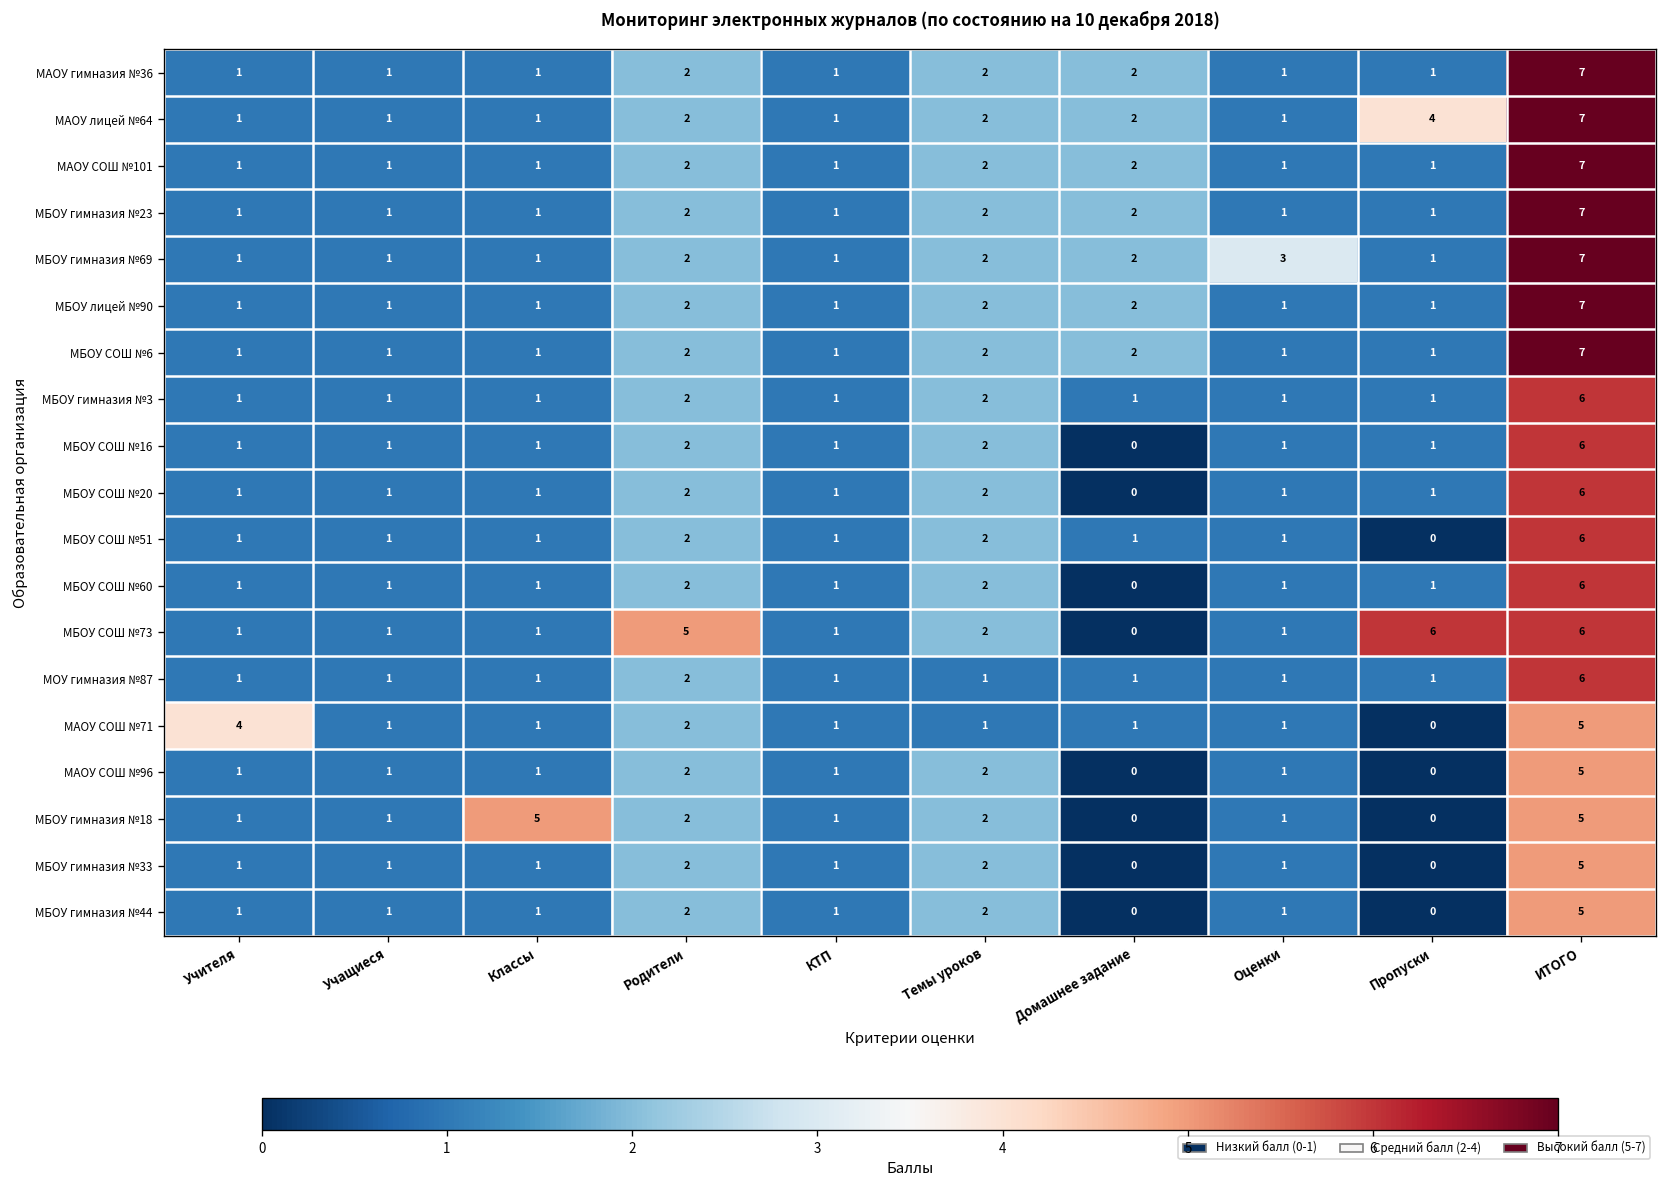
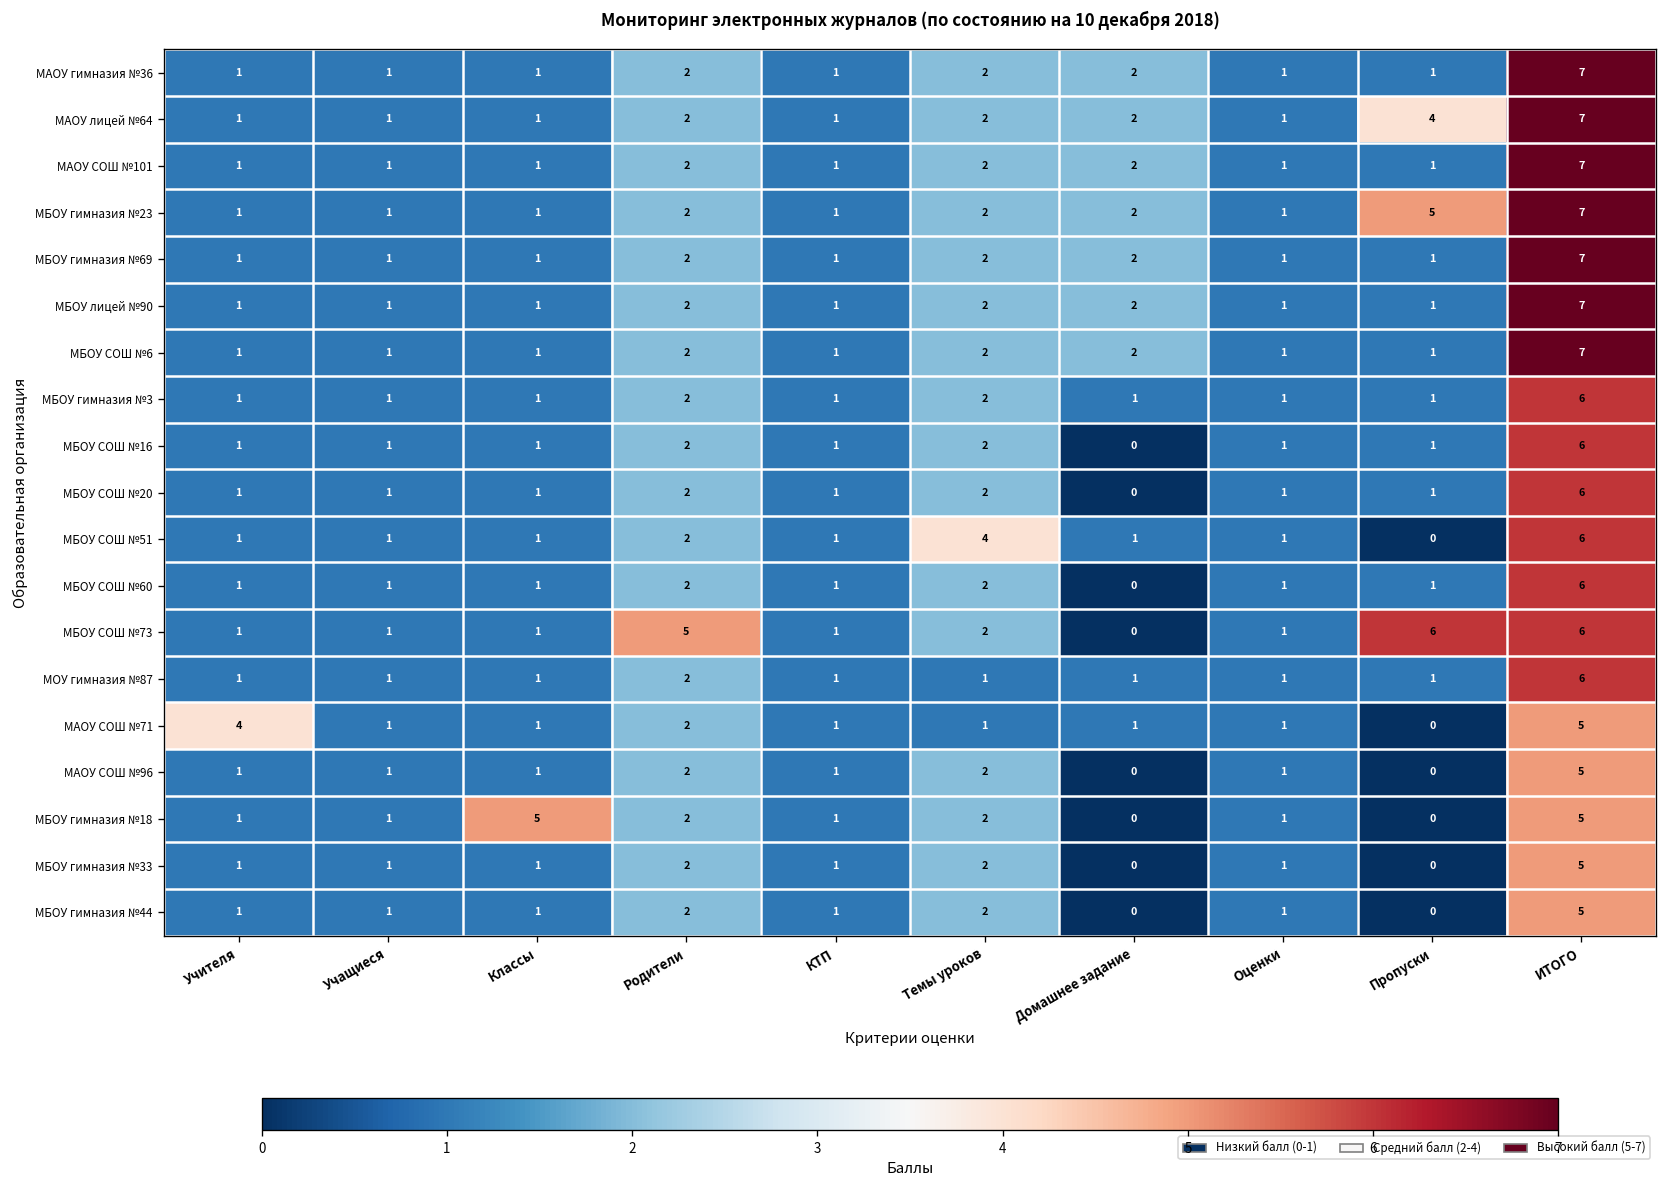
  {
    "МАОУ гимназия №36": {
      "Учителя": 1,
      "Учащиеся": 1,
      "Классы": 1,
      "Родители": 2,
      "КТП": 1,
      "Темы уроков": 2,
      "Домашнее задание": 2,
      "Оценки": 1,
      "Пропуски": 1,
      "ИТОГО": 7
    },
    "МАОУ лицей №64": {
      "Учителя": 1,
      "Учащиеся": 1,
      "Классы": 1,
      "Родители": 2,
      "КТП": 1,
      "Темы уроков": 2,
      "Домашнее задание": 2,
      "Оценки": 1,
      "Пропуски": 4,
      "ИТОГО": 7
    },
    "МАОУ СОШ №101": {
      "Учителя": 1,
      "Учащиеся": 1,
      "Классы": 1,
      "Родители": 2,
      "КТП": 1,
      "Темы уроков": 2,
      "Домашнее задание": 2,
      "Оценки": 1,
      "Пропуски": 1,
      "ИТОГО": 7
    },
    "МБОУ гимназия №23": {
      "Учителя": 1,
      "Учащиеся": 1,
      "Классы": 1,
      "Родители": 2,
      "КТП": 1,
      "Темы уроков": 2,
      "Домашнее задание": 2,
      "Оценки": 1,
-     "Пропуски": 1,
+     "Пропуски": 5,
      "ИТОГО": 7
    },
    "МБОУ гимназия №69": {
      "Учителя": 1,
      "Учащиеся": 1,
      "Классы": 1,
      "Родители": 2,
      "КТП": 1,
      "Темы уроков": 2,
      "Домашнее задание": 2,
-     "Оценки": 3,
+     "Оценки": 1,
      "Пропуски": 1,
      "ИТОГО": 7
    },
    "МБОУ лицей №90": {
      "Учителя": 1,
      "Учащиеся": 1,
      "Классы": 1,
      "Родители": 2,
      "КТП": 1,
      "Темы уроков": 2,
      "Домашнее задание": 2,
      "Оценки": 1,
      "Пропуски": 1,
      "ИТОГО": 7
    },
    "МБОУ СОШ №6": {
      "Учителя": 1,
      "Учащиеся": 1,
      "Классы": 1,
      "Родители": 2,
      "КТП": 1,
      "Темы уроков": 2,
      "Домашнее задание": 2,
      "Оценки": 1,
      "Пропуски": 1,
      "ИТОГО": 7
    },
    "МБОУ гимназия №3": {
      "Учителя": 1,
      "Учащиеся": 1,
      "Классы": 1,
      "Родители": 2,
      "КТП": 1,
      "Темы уроков": 2,
      "Домашнее задание": 1,
      "Оценки": 1,
      "Пропуски": 1,
      "ИТОГО": 6
    },
    "МБОУ СОШ №16": {
      "Учителя": 1,
      "Учащиеся": 1,
      "Классы": 1,
      "Родители": 2,
      "КТП": 1,
      "Темы уроков": 2,
      "Домашнее задание": 0,
      "Оценки": 1,
      "Пропуски": 1,
      "ИТОГО": 6
    },
    "МБОУ СОШ №20": {
      "Учителя": 1,
      "Учащиеся": 1,
      "Классы": 1,
      "Родители": 2,
      "КТП": 1,
      "Темы уроков": 2,
      "Домашнее задание": 0,
      "Оценки": 1,
      "Пропуски": 1,
      "ИТОГО": 6
    },
    "МБОУ СОШ №51": {
      "Учителя": 1,
      "Учащиеся": 1,
      "Классы": 1,
      "Родители": 2,
      "КТП": 1,
-     "Темы уроков": 2,
+     "Темы уроков": 4,
      "Домашнее задание": 1,
      "Оценки": 1,
      "Пропуски": 0,
      "ИТОГО": 6
    },
    "МБОУ СОШ №60": {
      "Учителя": 1,
      "Учащиеся": 1,
      "Классы": 1,
      "Родители": 2,
      "КТП": 1,
      "Темы уроков": 2,
      "Домашнее задание": 0,
      "Оценки": 1,
      "Пропуски": 1,
      "ИТОГО": 6
    },
    "МБОУ СОШ №73": {
      "Учителя": 1,
      "Учащиеся": 1,
      "Классы": 1,
      "Родители": 5,
      "КТП": 1,
      "Темы уроков": 2,
      "Домашнее задание": 0,
      "Оценки": 1,
      "Пропуски": 6,
      "ИТОГО": 6
    },
    "МОУ гимназия №87": {
      "Учителя": 1,
      "Учащиеся": 1,
      "Классы": 1,
      "Родители": 2,
      "КТП": 1,
      "Темы уроков": 1,
      "Домашнее задание": 1,
      "Оценки": 1,
      "Пропуски": 1,
      "ИТОГО": 6
    },
    "МАОУ СОШ №71": {
      "Учителя": 4,
      "Учащиеся": 1,
      "Классы": 1,
      "Родители": 2,
      "КТП": 1,
      "Темы уроков": 1,
      "Домашнее задание": 1,
      "Оценки": 1,
      "Пропуски": 0,
      "ИТОГО": 5
    },
    "МАОУ СОШ №96": {
      "Учителя": 1,
      "Учащиеся": 1,
      "Классы": 1,
      "Родители": 2,
      "КТП": 1,
      "Темы уроков": 2,
      "Домашнее задание": 0,
      "Оценки": 1,
      "Пропуски": 0,
      "ИТОГО": 5
    },
    "МБОУ гимназия №18": {
      "Учителя": 1,
      "Учащиеся": 1,
      "Классы": 5,
      "Родители": 2,
      "КТП": 1,
      "Темы уроков": 2,
      "Домашнее задание": 0,
      "Оценки": 1,
      "Пропуски": 0,
      "ИТОГО": 5
    },
    "МБОУ гимназия №33": {
      "Учителя": 1,
      "Учащиеся": 1,
      "Классы": 1,
      "Родители": 2,
      "КТП": 1,
      "Темы уроков": 2,
      "Домашнее задание": 0,
      "Оценки": 1,
      "Пропуски": 0,
      "ИТОГО": 5
    },
    "МБОУ гимназия №44": {
      "Учителя": 1,
      "Учащиеся": 1,
      "Классы": 1,
      "Родители": 2,
      "КТП": 1,
      "Темы уроков": 2,
      "Домашнее задание": 0,
      "Оценки": 1,
      "Пропуски": 0,
      "ИТОГО": 5
    }
  }
